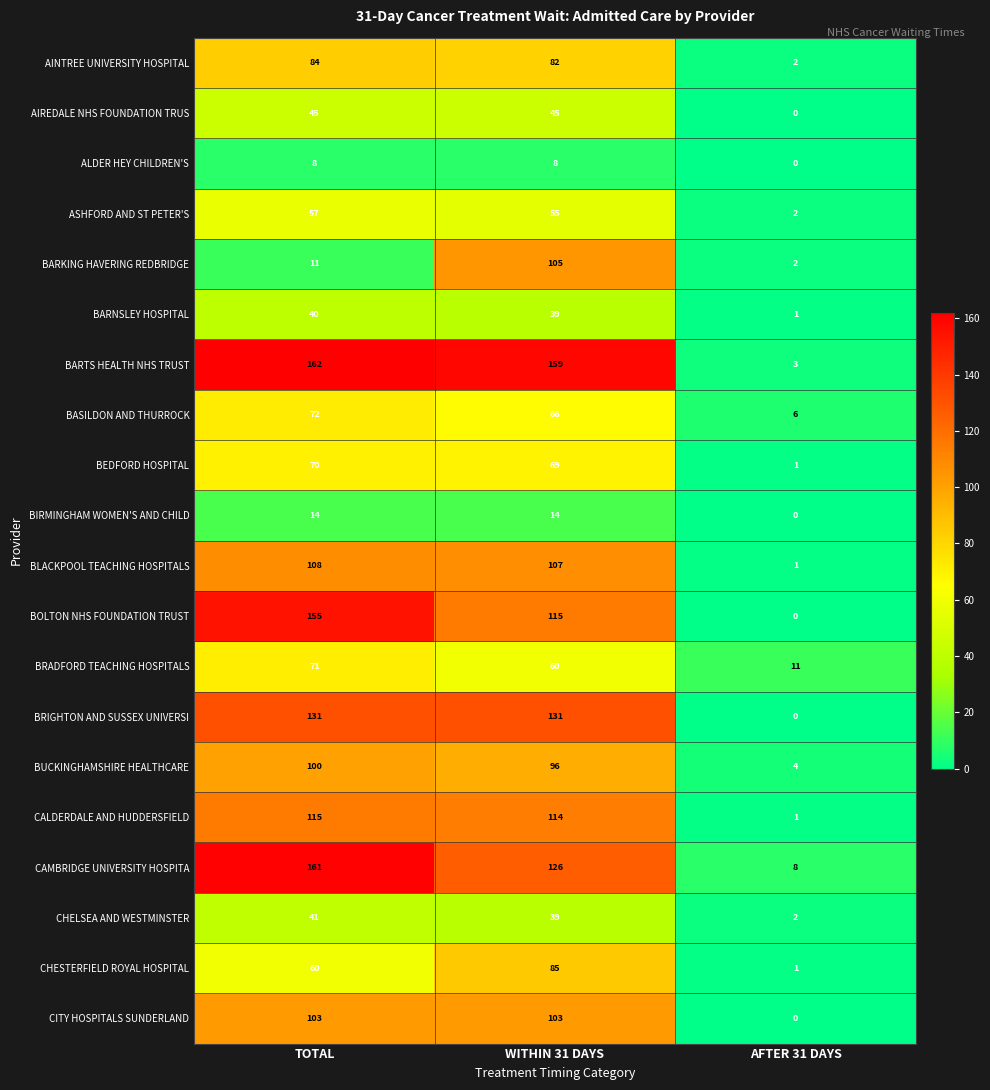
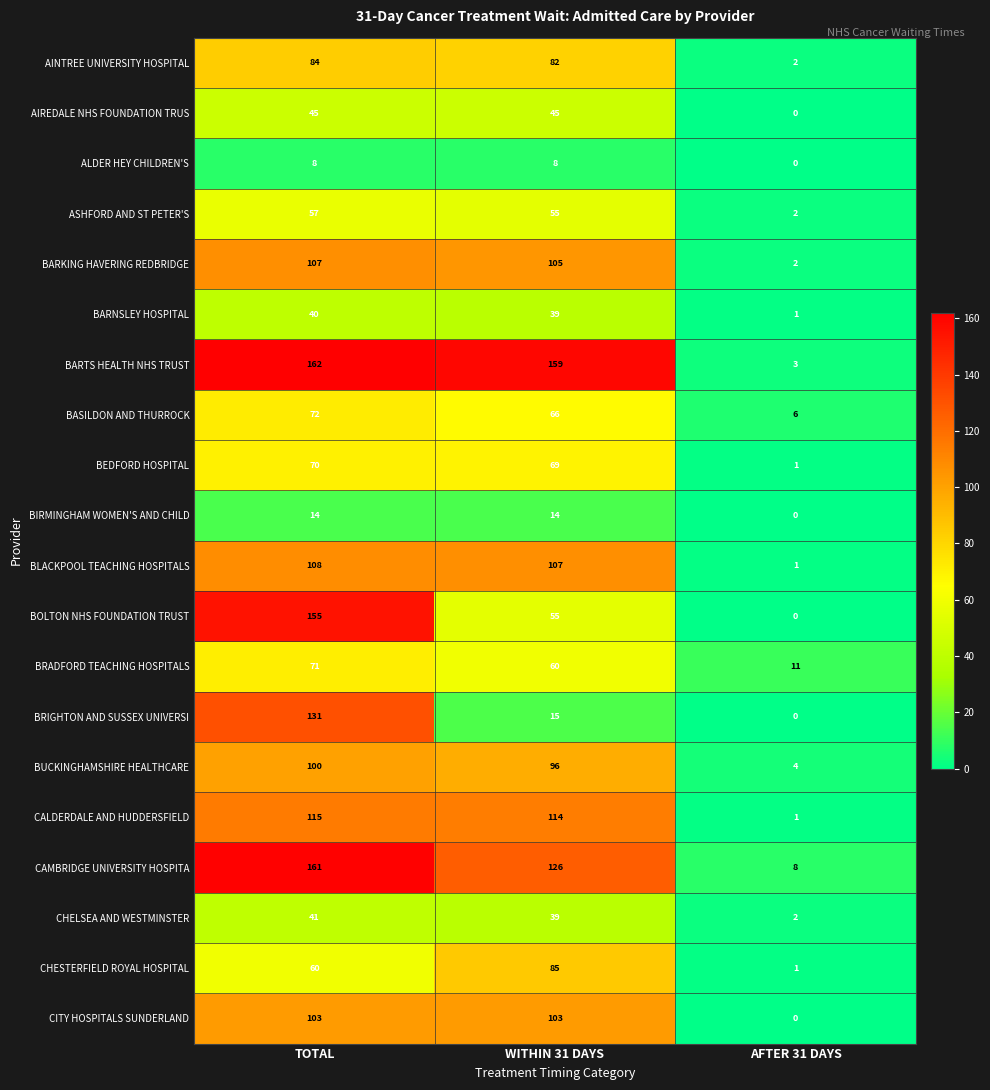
  {
    "AINTREE UNIVERSITY HOSPITAL": {
      "TOTAL": 84,
      "WITHIN 31 DAYS": 82,
      "AFTER 31 DAYS": 2
    },
    "AIREDALE NHS FOUNDATION TRUS": {
      "TOTAL": 45,
      "WITHIN 31 DAYS": 45,
      "AFTER 31 DAYS": 0
    },
    "ALDER HEY CHILDREN'S": {
      "TOTAL": 8,
      "WITHIN 31 DAYS": 8,
      "AFTER 31 DAYS": 0
    },
    "ASHFORD AND ST PETER'S": {
      "TOTAL": 57,
      "WITHIN 31 DAYS": 55,
      "AFTER 31 DAYS": 2
    },
    "BARKING HAVERING REDBRIDGE": {
-     "TOTAL": 11,
+     "TOTAL": 107,
      "WITHIN 31 DAYS": 105,
      "AFTER 31 DAYS": 2
    },
    "BARNSLEY HOSPITAL": {
      "TOTAL": 40,
      "WITHIN 31 DAYS": 39,
      "AFTER 31 DAYS": 1
    },
    "BARTS HEALTH NHS TRUST": {
      "TOTAL": 162,
      "WITHIN 31 DAYS": 159,
      "AFTER 31 DAYS": 3
    },
    "BASILDON AND THURROCK": {
      "TOTAL": 72,
      "WITHIN 31 DAYS": 66,
      "AFTER 31 DAYS": 6
    },
    "BEDFORD HOSPITAL": {
      "TOTAL": 70,
      "WITHIN 31 DAYS": 69,
      "AFTER 31 DAYS": 1
    },
    "BIRMINGHAM WOMEN'S AND CHILD": {
      "TOTAL": 14,
      "WITHIN 31 DAYS": 14,
      "AFTER 31 DAYS": 0
    },
    "BLACKPOOL TEACHING HOSPITALS": {
      "TOTAL": 108,
      "WITHIN 31 DAYS": 107,
      "AFTER 31 DAYS": 1
    },
    "BOLTON NHS FOUNDATION TRUST": {
      "TOTAL": 155,
-     "WITHIN 31 DAYS": 115,
+     "WITHIN 31 DAYS": 55,
      "AFTER 31 DAYS": 0
    },
    "BRADFORD TEACHING HOSPITALS": {
      "TOTAL": 71,
      "WITHIN 31 DAYS": 60,
      "AFTER 31 DAYS": 11
    },
    "BRIGHTON AND SUSSEX UNIVERSI": {
      "TOTAL": 131,
-     "WITHIN 31 DAYS": 131,
+     "WITHIN 31 DAYS": 15,
      "AFTER 31 DAYS": 0
    },
    "BUCKINGHAMSHIRE HEALTHCARE": {
      "TOTAL": 100,
      "WITHIN 31 DAYS": 96,
      "AFTER 31 DAYS": 4
    },
    "CALDERDALE AND HUDDERSFIELD": {
      "TOTAL": 115,
      "WITHIN 31 DAYS": 114,
      "AFTER 31 DAYS": 1
    },
    "CAMBRIDGE UNIVERSITY HOSPITA": {
      "TOTAL": 161,
      "WITHIN 31 DAYS": 126,
      "AFTER 31 DAYS": 8
    },
    "CHELSEA AND WESTMINSTER": {
      "TOTAL": 41,
      "WITHIN 31 DAYS": 39,
      "AFTER 31 DAYS": 2
    },
    "CHESTERFIELD ROYAL HOSPITAL": {
      "TOTAL": 60,
      "WITHIN 31 DAYS": 85,
      "AFTER 31 DAYS": 1
    },
    "CITY HOSPITALS SUNDERLAND": {
      "TOTAL": 103,
      "WITHIN 31 DAYS": 103,
      "AFTER 31 DAYS": 0
    }
  }
